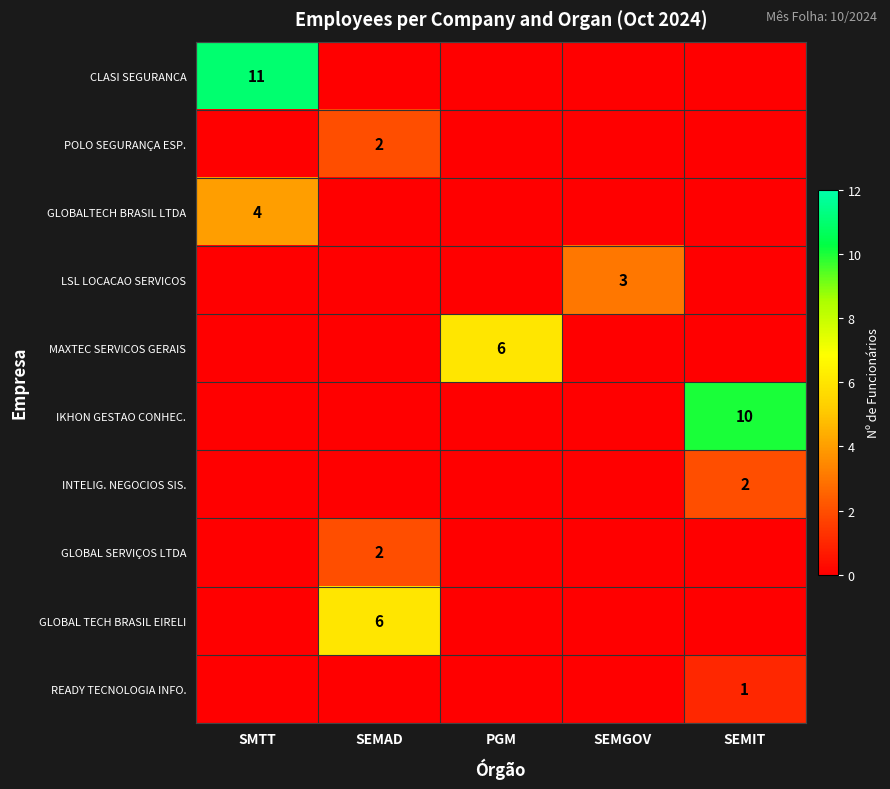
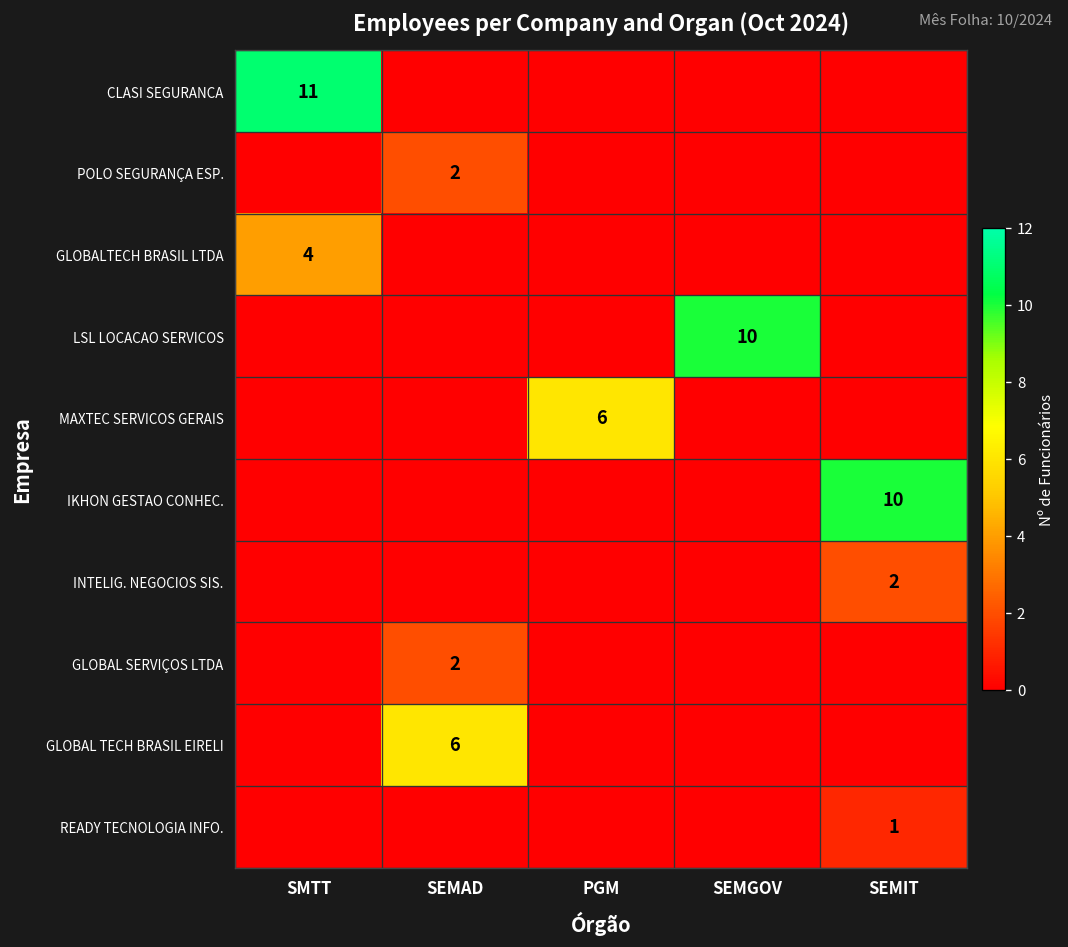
  {
    "CLASI SEGURANCA": {
      "SMTT": 11
    },
    "POLO SEGURANÇA ESP.": {
      "SEMAD": 2
    },
    "GLOBALTECH BRASIL LTDA": {
      "SMTT": 4
    },
    "LSL LOCACAO SERVICOS": {
-     "SEMGOV": 3
+     "SEMGOV": 10
    },
    "MAXTEC SERVICOS GERAIS": {
      "PGM": 6
    },
    "IKHON GESTAO CONHEC.": {
      "SEMIT": 10
    },
    "INTELIG. NEGOCIOS SIS.": {
      "SEMIT": 2
    },
    "GLOBAL SERVIÇOS LTDA": {
      "SEMAD": 2
    },
    "GLOBAL TECH BRASIL EIRELI": {
      "SEMAD": 6
    },
    "READY TECNOLOGIA INFO.": {
      "SEMIT": 1
    }
  }
